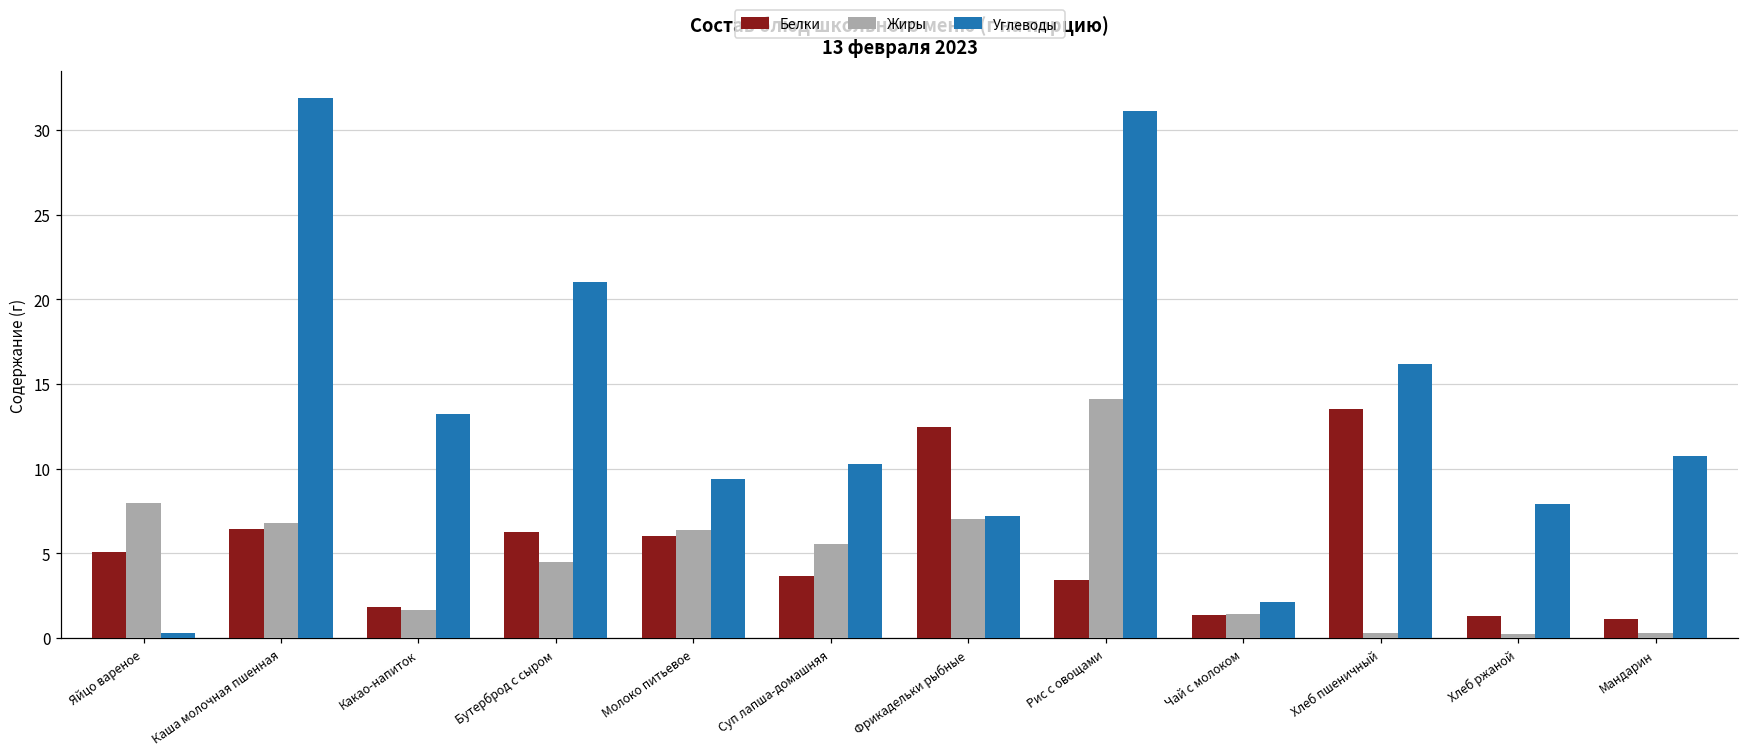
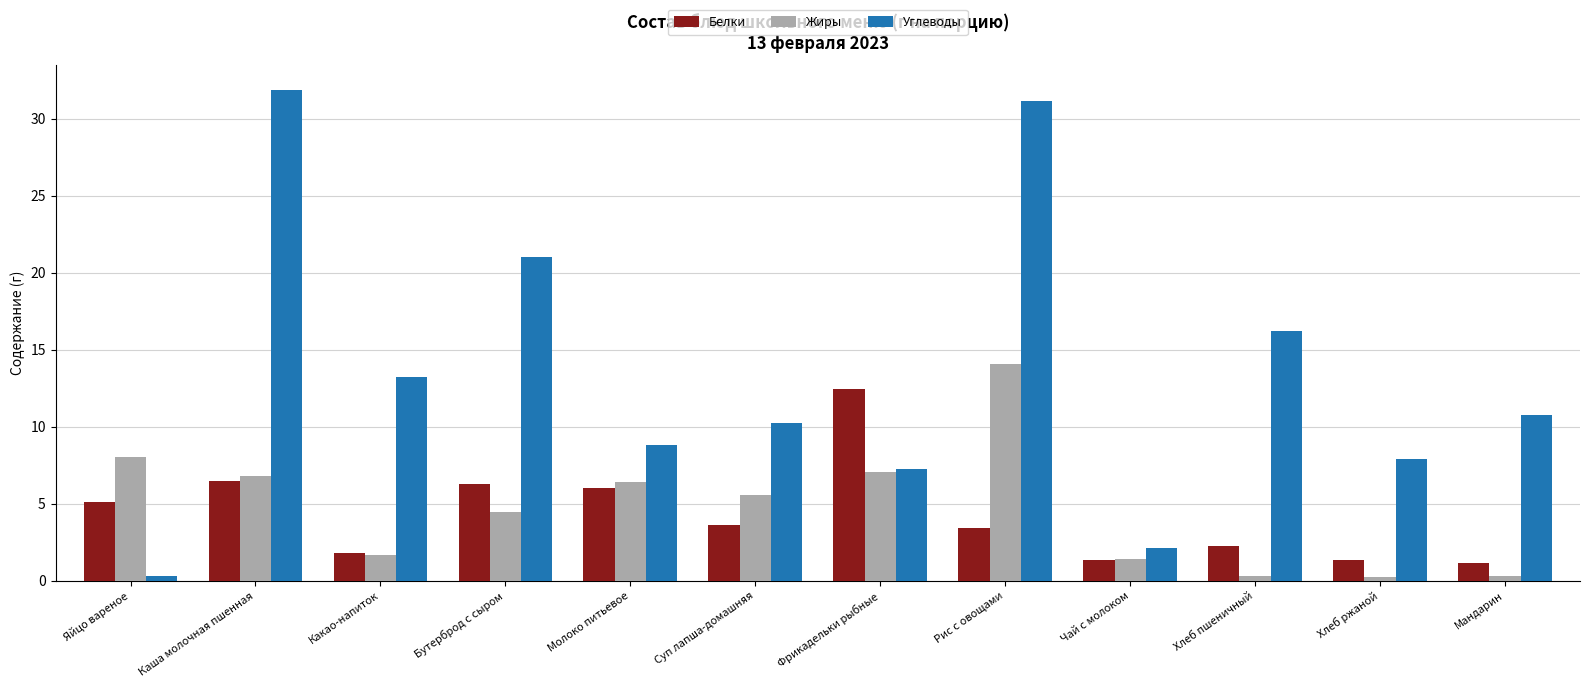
  {
    "Белки": {
      "Яйцо вареное": 5.1,
      "Каша молочная пшенная": 6.5,
      "Какао-напиток": 1.8,
      "Бутерброд с сыром": 6.3,
      "Молоко питьевое": 6.0,
      "Суп лапша-домашняя": 3.6,
      "Фрикадельки рыбные": 12.4,
      "Рис с овощами": 3.4,
      "Чай с молоком": 1.4,
-     "Хлеб пшеничный": 13.6,
+     "Хлеб пшеничный": 2.3,
      "Хлеб ржаной": 1.3,
      "Мандарин": 1.1
    },
    "Жиры": {
      "Яйцо вареное": 8.0,
      "Каша молочная пшенная": 6.8,
      "Какао-напиток": 1.7,
      "Бутерброд с сыром": 4.5,
      "Молоко питьевое": 6.4,
      "Суп лапша-домашняя": 5.5,
      "Фрикадельки рыбные": 7.0,
      "Рис с овощами": 14.1,
      "Чай с молоком": 1.4,
      "Хлеб пшеничный": 0.3,
      "Хлеб ржаной": 0.2,
      "Мандарин": 0.3
    },
    "Углеводы": {
      "Яйцо вареное": 0.3,
      "Каша молочная пшенная": 31.9,
      "Какао-напиток": 13.2,
      "Бутерброд с сыром": 21.0,
-     "Молоко питьевое": 9.4,
+     "Молоко питьевое": 8.8,
      "Суп лапша-домашняя": 10.3,
      "Фрикадельки рыбные": 7.2,
      "Рис с овощами": 31.1,
      "Чай с молоком": 2.1,
      "Хлеб пшеничный": 16.2,
      "Хлеб ржаной": 7.9,
      "Мандарин": 10.7
    }
  }
